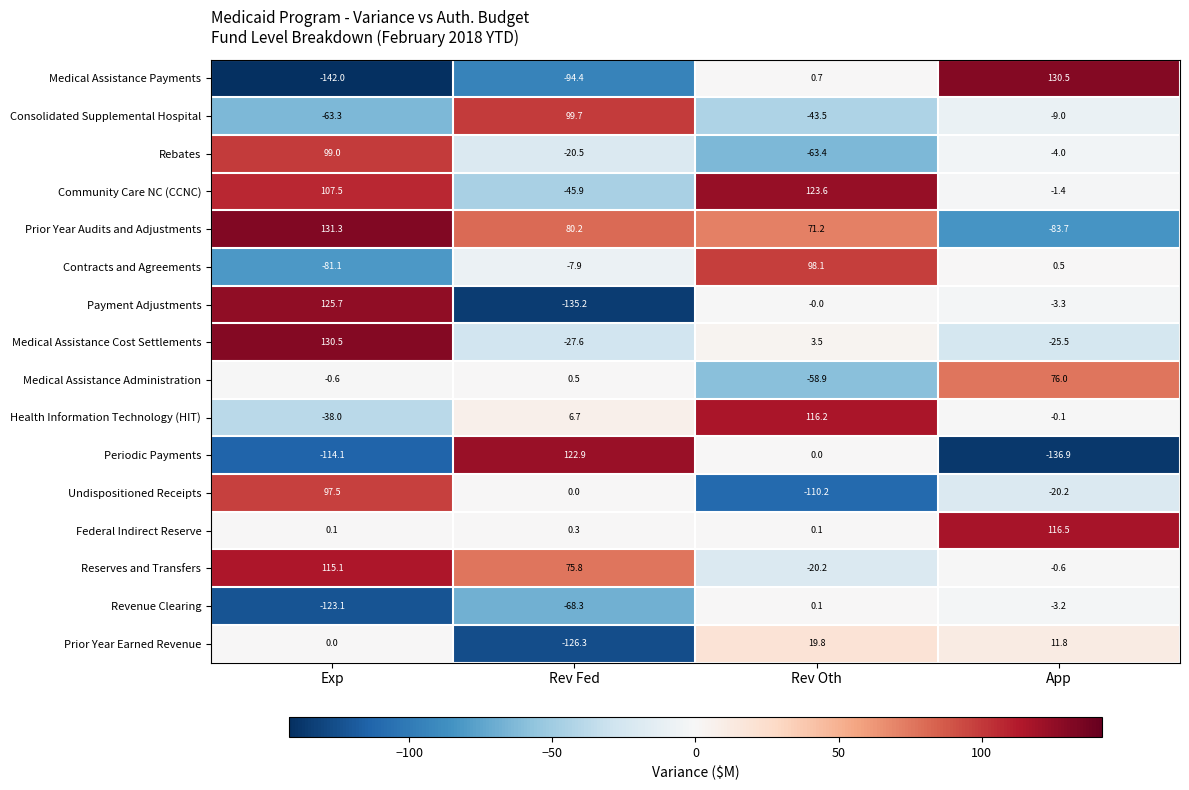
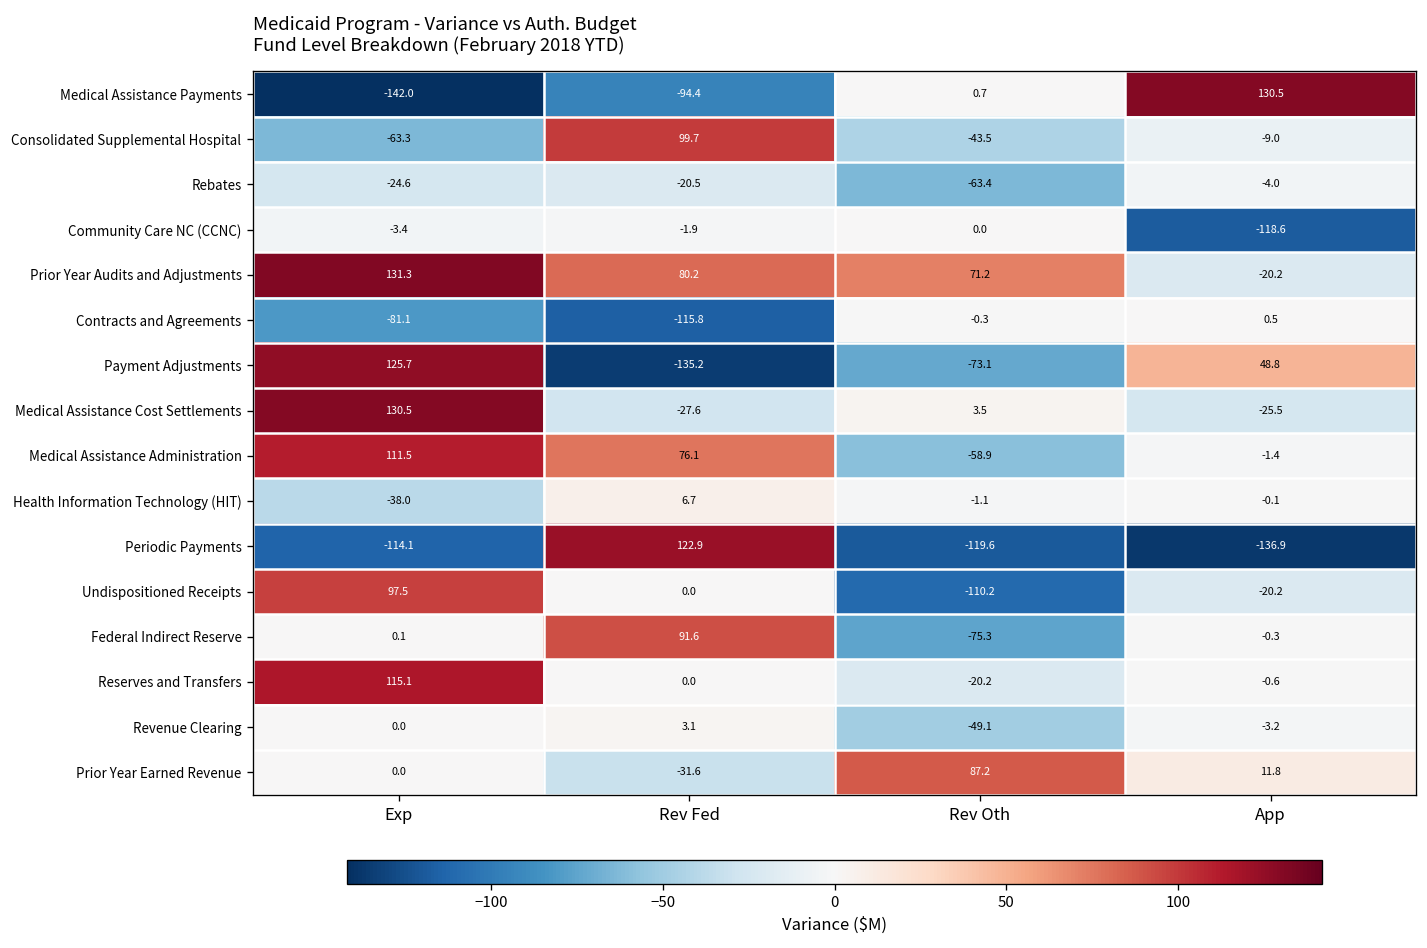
  {
    "Medical Assistance Payments": {
      "Exp": -142.0,
      "Rev Fed": -94.4,
      "Rev Oth": 0.7,
      "App": 130.5
    },
    "Consolidated Supplemental Hospital": {
      "Exp": -63.3,
      "Rev Fed": 99.7,
      "Rev Oth": -43.5,
      "App": -9.0
    },
    "Rebates": {
-     "Exp": 99.0,
+     "Exp": -24.6,
      "Rev Fed": -20.5,
      "Rev Oth": -63.4,
      "App": -4.0
    },
    "Community Care NC (CCNC)": {
-     "Exp": 107.5,
-     "Rev Fed": -45.9,
-     "Rev Oth": 123.6,
-     "App": -1.4
+     "Exp": -3.4,
+     "Rev Fed": -1.9,
+     "Rev Oth": 0.0,
+     "App": -118.6
    },
    "Prior Year Audits and Adjustments": {
      "Exp": 131.3,
      "Rev Fed": 80.2,
      "Rev Oth": 71.2,
-     "App": -83.7
+     "App": -20.2
    },
    "Contracts and Agreements": {
      "Exp": -81.1,
-     "Rev Fed": -7.9,
-     "Rev Oth": 98.1,
+     "Rev Fed": -115.8,
+     "Rev Oth": -0.3,
      "App": 0.5
    },
    "Payment Adjustments": {
      "Exp": 125.7,
      "Rev Fed": -135.2,
-     "Rev Oth": -0.0,
-     "App": -3.3
+     "Rev Oth": -73.1,
+     "App": 48.8
    },
    "Medical Assistance Cost Settlements": {
      "Exp": 130.5,
      "Rev Fed": -27.6,
      "Rev Oth": 3.5,
      "App": -25.5
    },
    "Medical Assistance Administration": {
-     "Exp": -0.6,
-     "Rev Fed": 0.5,
+     "Exp": 111.5,
+     "Rev Fed": 76.1,
      "Rev Oth": -58.9,
-     "App": 76.0
+     "App": -1.4
    },
    "Health Information Technology (HIT)": {
      "Exp": -38.0,
      "Rev Fed": 6.7,
-     "Rev Oth": 116.2,
+     "Rev Oth": -1.1,
      "App": -0.1
    },
    "Periodic Payments": {
      "Exp": -114.1,
      "Rev Fed": 122.9,
-     "Rev Oth": 0.0,
+     "Rev Oth": -119.6,
      "App": -136.9
    },
    "Undispositioned Receipts": {
      "Exp": 97.5,
      "Rev Fed": 0.0,
      "Rev Oth": -110.2,
      "App": -20.2
    },
    "Federal Indirect Reserve": {
      "Exp": 0.1,
-     "Rev Fed": 0.3,
-     "Rev Oth": 0.1,
-     "App": 116.5
+     "Rev Fed": 91.6,
+     "Rev Oth": -75.3,
+     "App": -0.3
    },
    "Reserves and Transfers": {
      "Exp": 115.1,
-     "Rev Fed": 75.8,
+     "Rev Fed": 0.0,
      "Rev Oth": -20.2,
      "App": -0.6
    },
    "Revenue Clearing": {
-     "Exp": -123.1,
-     "Rev Fed": -68.3,
-     "Rev Oth": 0.1,
+     "Exp": 0.0,
+     "Rev Fed": 3.1,
+     "Rev Oth": -49.1,
      "App": -3.2
    },
    "Prior Year Earned Revenue": {
      "Exp": 0.0,
-     "Rev Fed": -126.3,
-     "Rev Oth": 19.8,
+     "Rev Fed": -31.6,
+     "Rev Oth": 87.2,
      "App": 11.8
    }
  }
